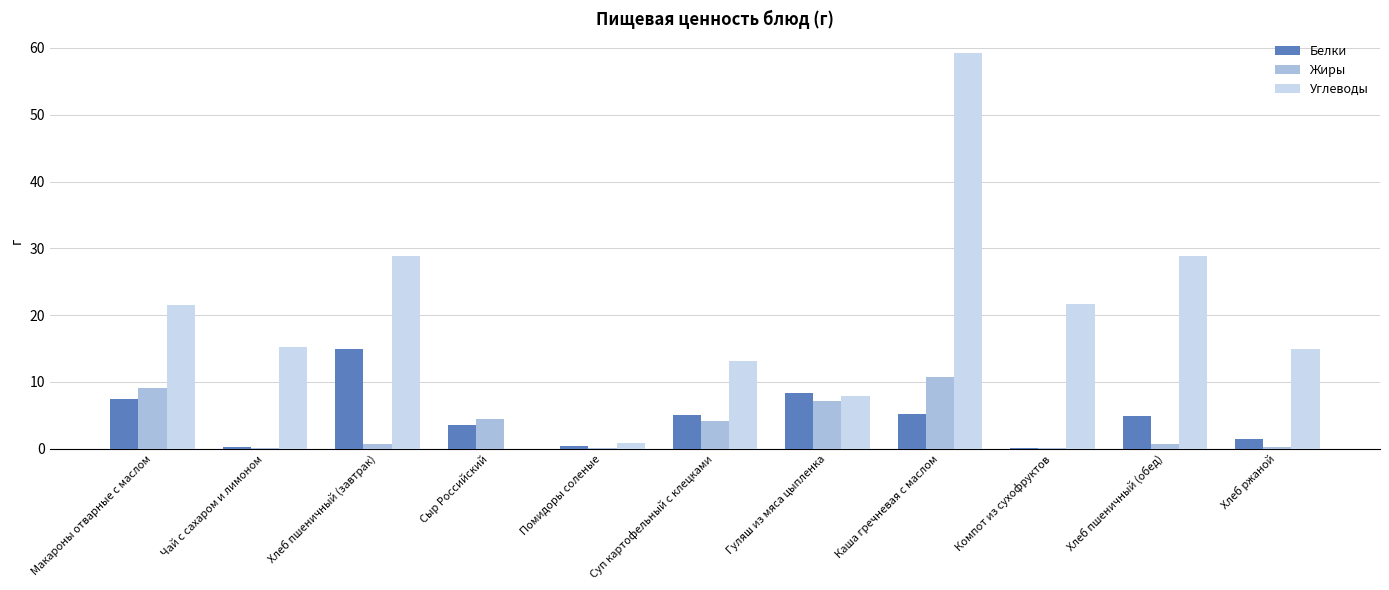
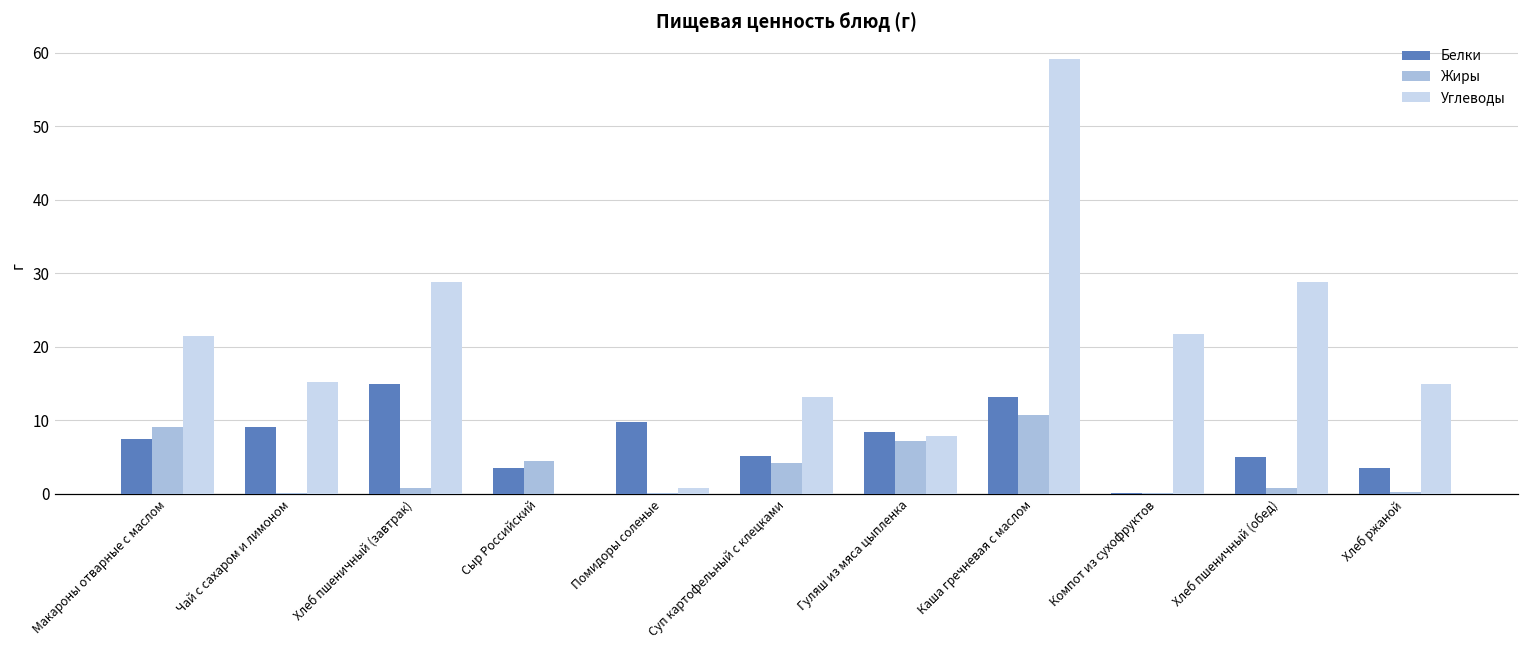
  {
    "Белки": {
      "Макароны отварные с маслом": 8,
-     "Чай с сахаром и лимоном": 0,
+     "Чай с сахаром и лимоном": 9,
      "Хлеб пшеничный (завтрак)": 15,
      "Сыр Российский": 4,
-     "Помидоры соленые": 0,
+     "Помидоры соленые": 10,
      "Суп картофельный с клецками": 5,
      "Гуляш из мяса цыпленка": 8,
-     "Каша гречневая с маслом": 5,
+     "Каша гречневая с маслом": 13,
      "Хлеб пшеничный (обед)": 5,
-     "Хлеб ржаной": 1
+     "Хлеб ржаной": 4
    }
  }
